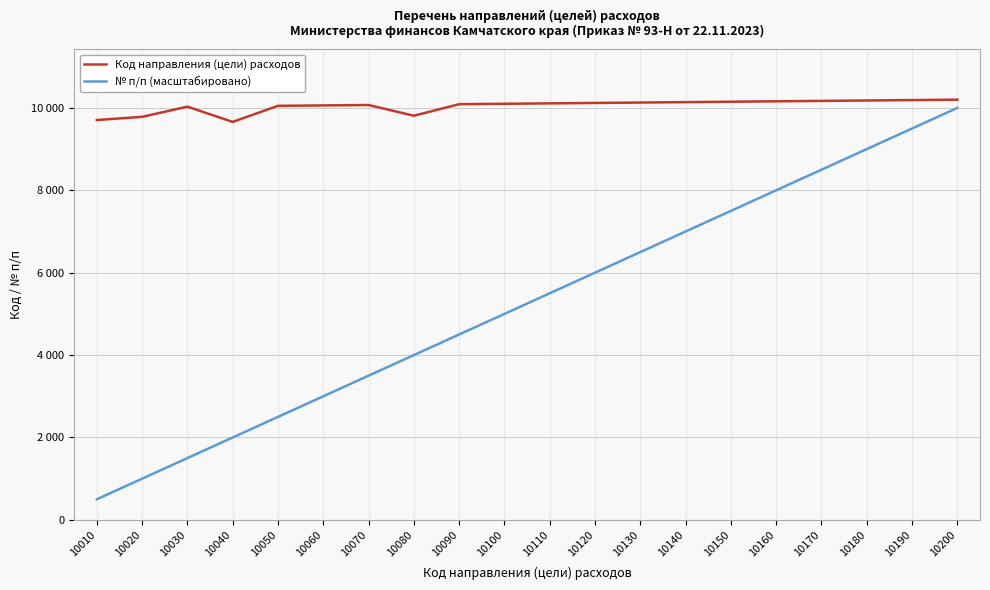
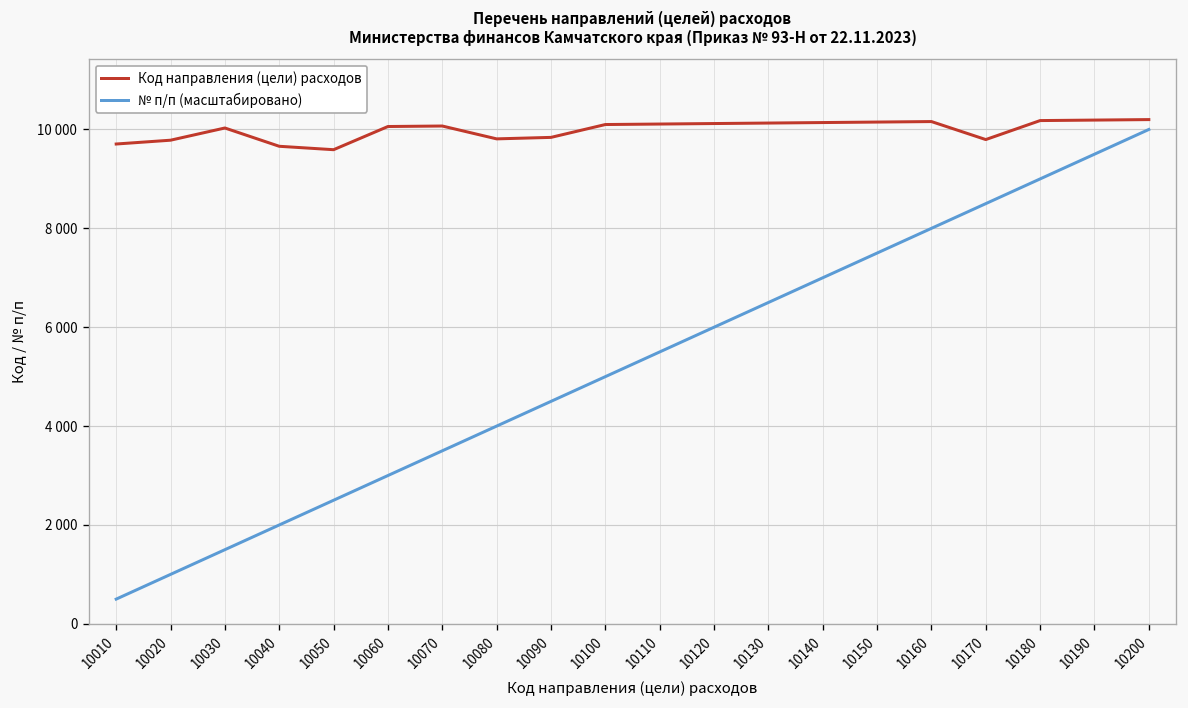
  {
    "Код направления (цели) расходов": {
      "10010": 9700,
      "10020": 9800,
      "10030": 10000,
      "10040": 9700,
-     "10050": 10100,
+     "10050": 9600,
      "10060": 10100,
      "10070": 10100,
      "10080": 9800,
-     "10090": 10100,
+     "10090": 9800,
      "10100": 10100,
      "10110": 10100,
      "10120": 10100,
      "10130": 10100,
      "10140": 10100,
      "10150": 10200,
      "10160": 10200,
-     "10170": 10200,
+     "10170": 9800,
      "10180": 10200,
      "10190": 10200,
      "10200": 10200
    },
    "№ п/п (масштабировано)": {
      "10010": 500,
      "10020": 1000,
      "10030": 1500,
      "10040": 2000,
      "10050": 2500,
      "10060": 3000,
      "10070": 3500,
      "10080": 4000,
      "10090": 4500,
      "10100": 5000,
      "10110": 5500,
      "10120": 6000,
      "10130": 6500,
      "10140": 7000,
      "10150": 7500,
      "10160": 8000,
      "10170": 8500,
      "10180": 9000,
      "10190": 9500,
      "10200": 10000
    }
  }
